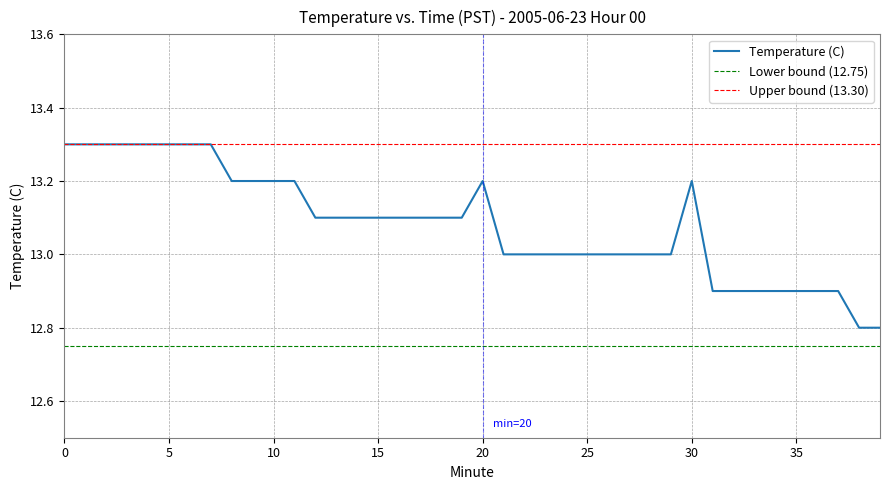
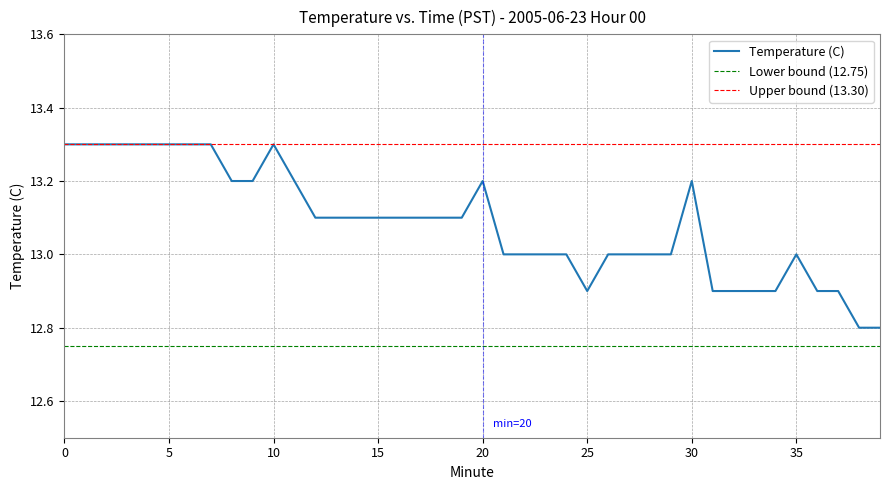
  {
    "0": 13.3,
    "5": 13.3,
-   "10": 13.2,
+   "10": 13.3,
    "15": 13.1,
    "20": 13.2,
-   "25": 13.0,
+   "25": 12.9,
    "30": 13.2,
-   "35": 12.9
+   "35": 13.0
  }
